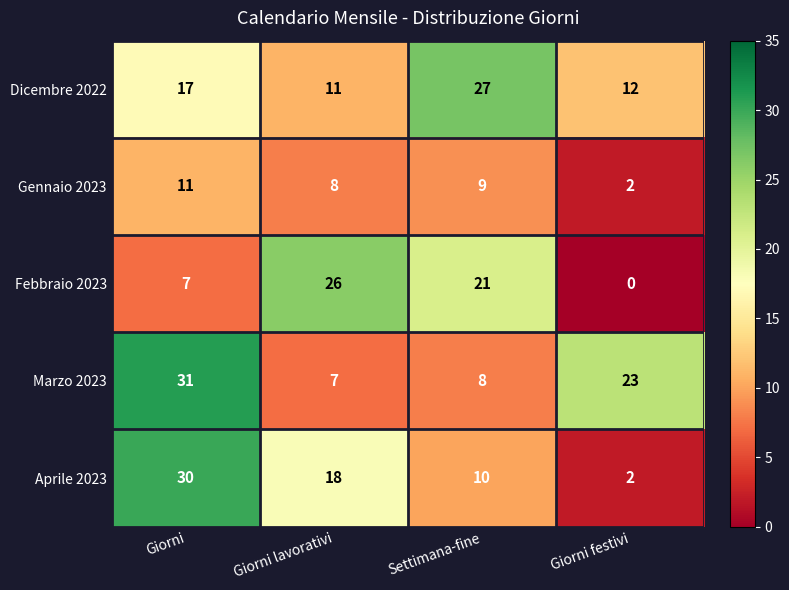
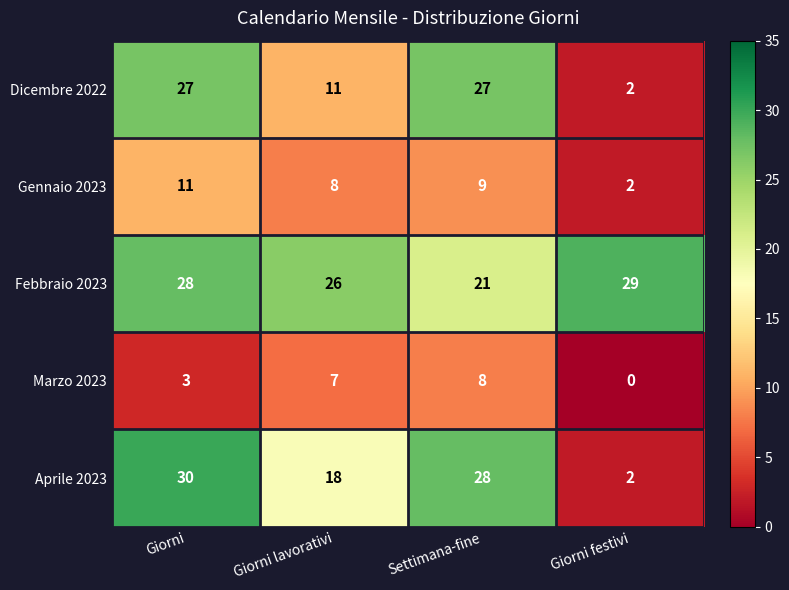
  {
    "Dicembre 2022": {
-     "Giorni": 17,
+     "Giorni": 27,
      "Giorni lavorativi": 11,
      "Settimana-fine": 27,
-     "Giorni festivi": 12
+     "Giorni festivi": 2
    },
    "Gennaio 2023": {
      "Giorni": 11,
      "Giorni lavorativi": 8,
      "Settimana-fine": 9,
      "Giorni festivi": 2
    },
    "Febbraio 2023": {
-     "Giorni": 7,
+     "Giorni": 28,
      "Giorni lavorativi": 26,
      "Settimana-fine": 21,
-     "Giorni festivi": 0
+     "Giorni festivi": 29
    },
    "Marzo 2023": {
-     "Giorni": 31,
+     "Giorni": 3,
      "Giorni lavorativi": 7,
      "Settimana-fine": 8,
-     "Giorni festivi": 23
+     "Giorni festivi": 0
    },
    "Aprile 2023": {
      "Giorni": 30,
      "Giorni lavorativi": 18,
-     "Settimana-fine": 10,
+     "Settimana-fine": 28,
      "Giorni festivi": 2
    }
  }
